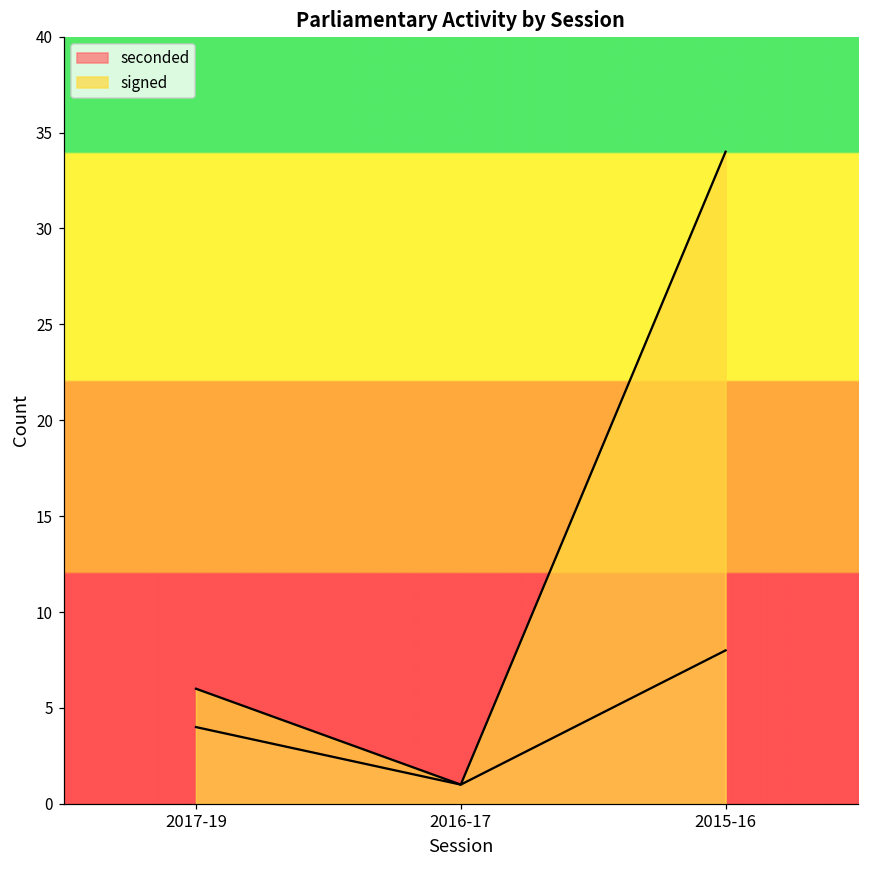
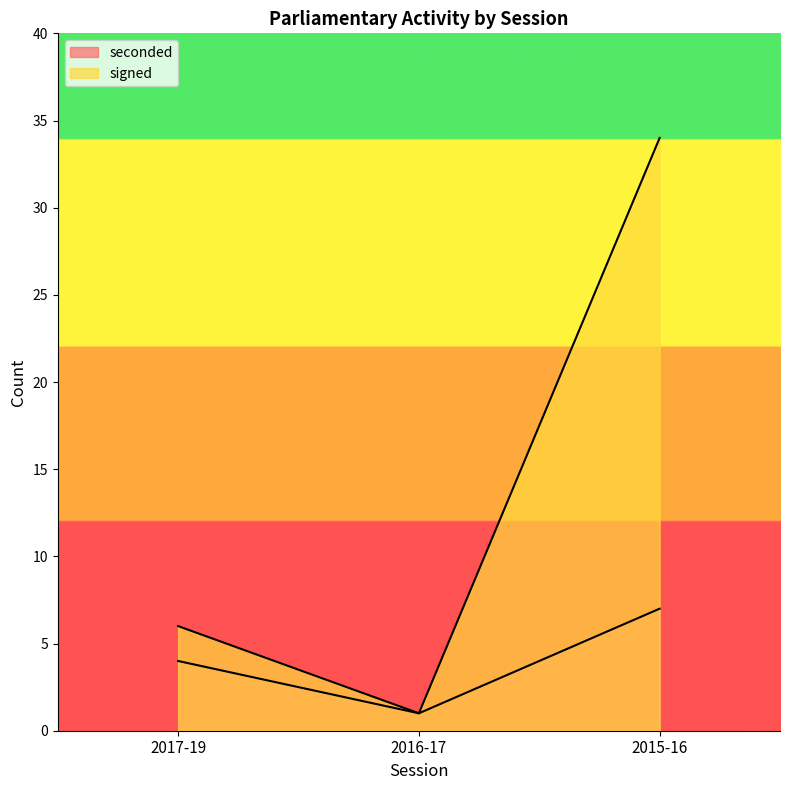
  {
    "seconded": {
      "2017-19": 4,
-     "2015-16": 8
+     "2015-16": 7
    },
    "signed": {
      "2017-19": 6,
      "2015-16": 34
    }
  }
